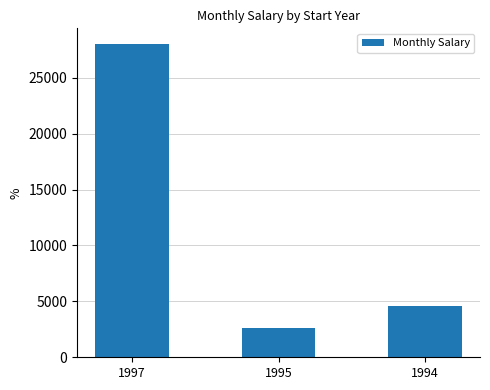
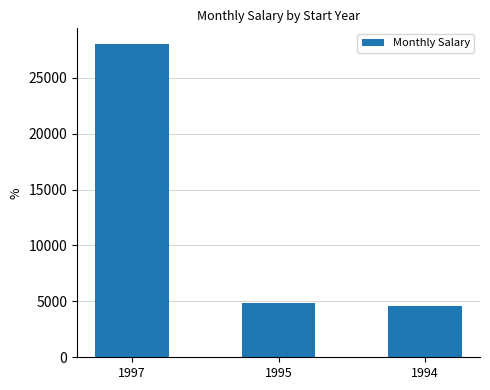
  {
    "1997": 28000,
-   "1995": 2600,
+   "1995": 4800,
    "1994": 4600
  }
